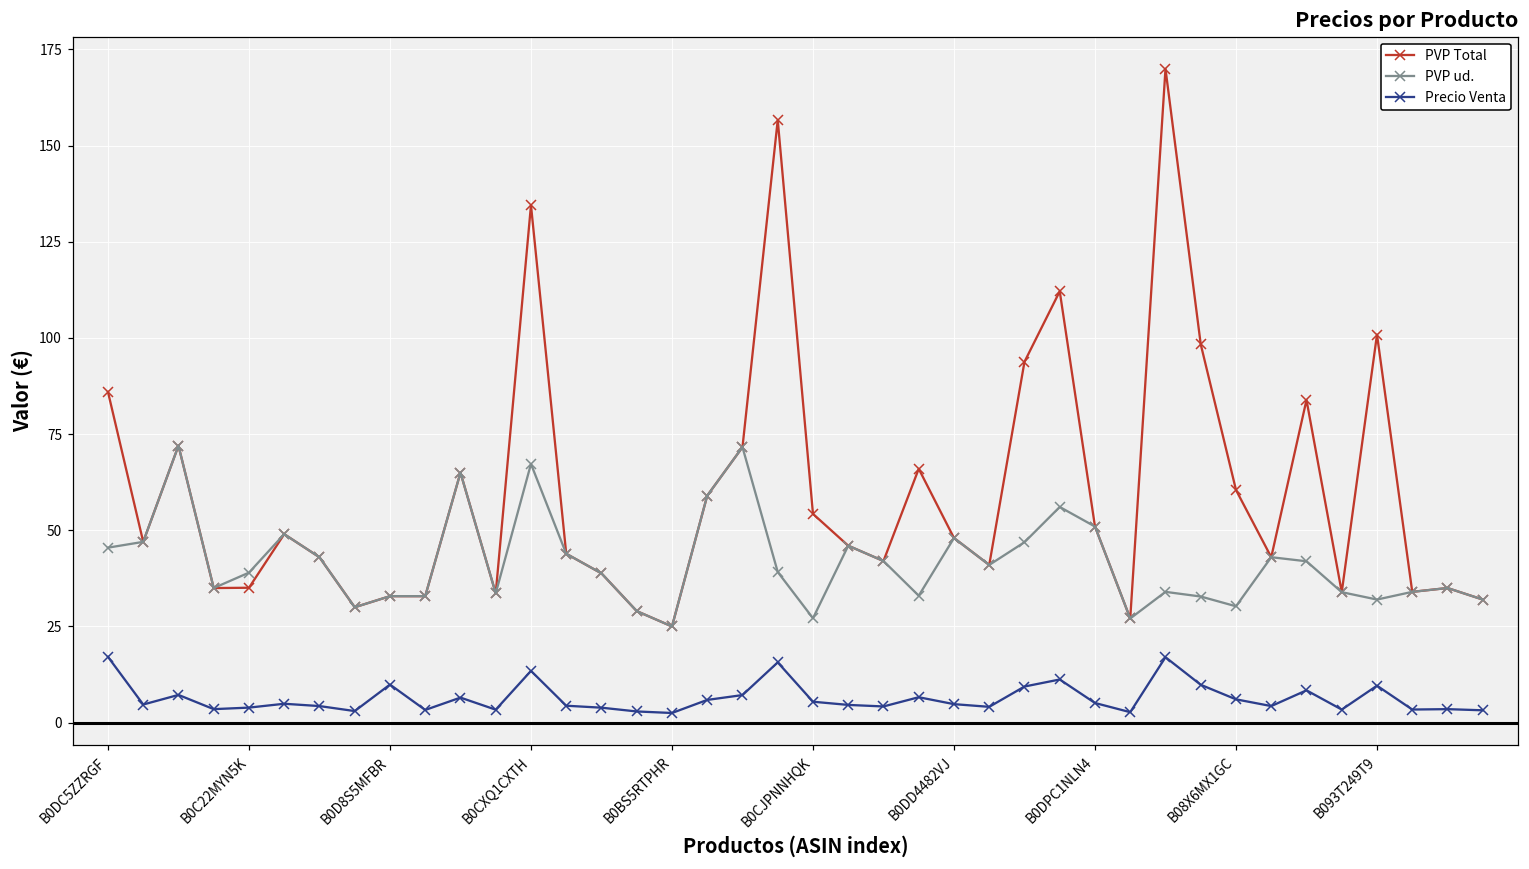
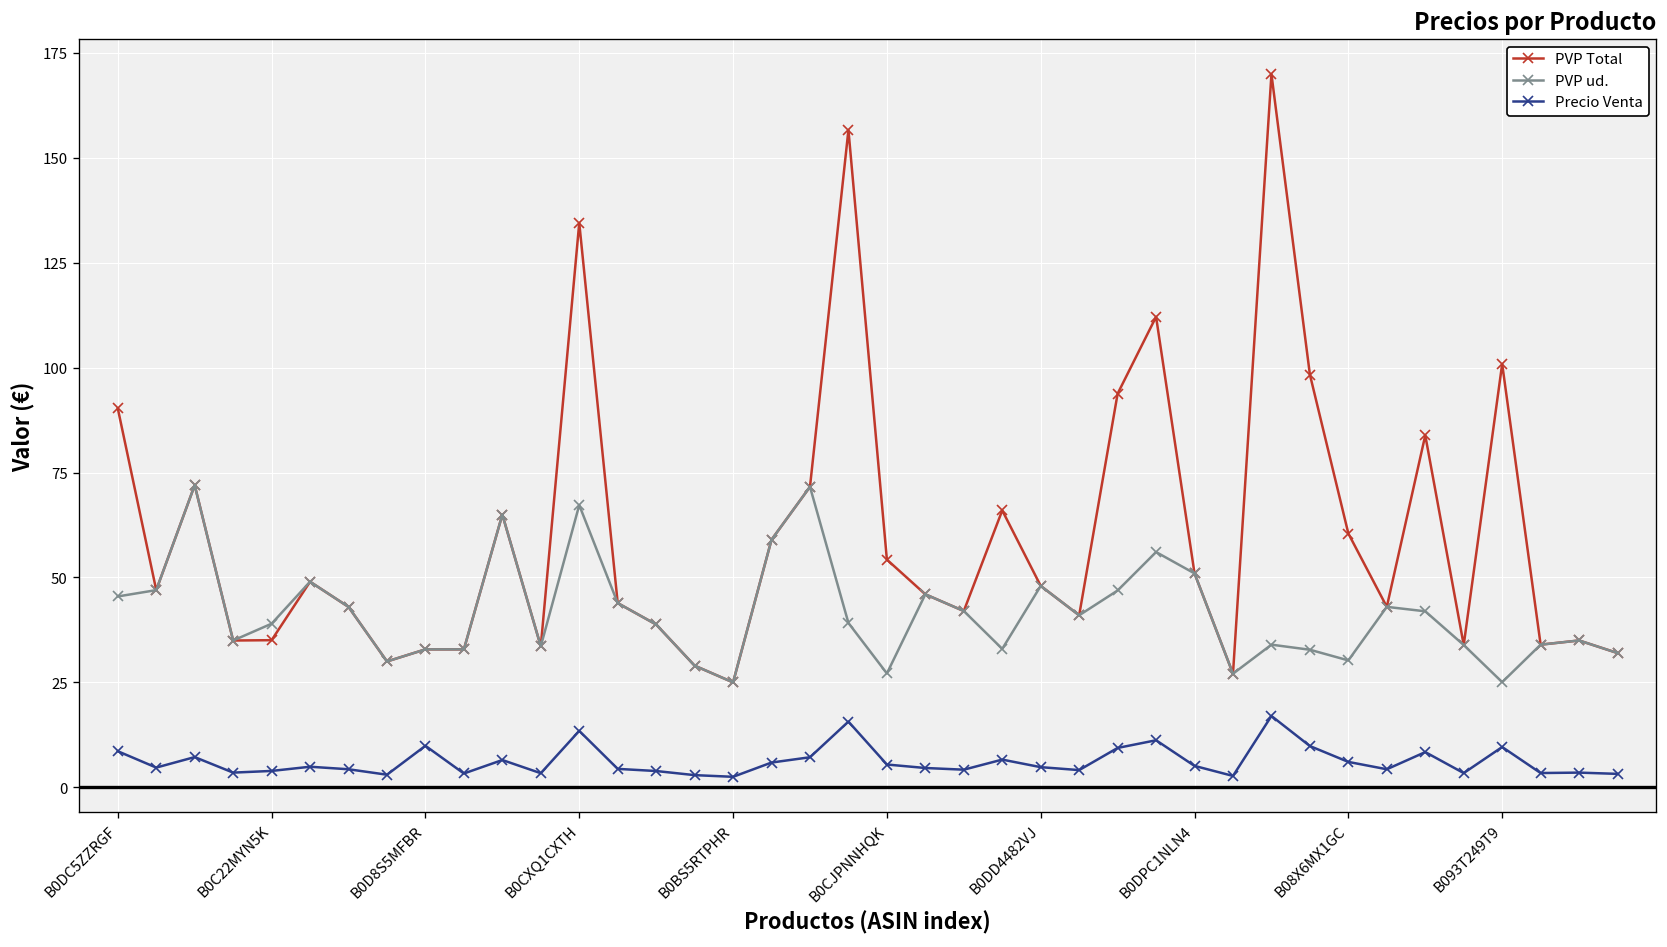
  {
    "PVP Total": {
-     "B0DC5ZZRGF": 86,
+     "B0DC5ZZRGF": 90,
      "B0C22MYN5K": 35,
      "B0CXQ1CXTH": 135,
      "B0CJPNNHQK": 54,
      "B08X6MX1GC": 60,
      "B093T249T9": 101
    },
    "PVP ud.": {
      "B0DC5ZZRGF": 45,
      "B0C22MYN5K": 39,
      "B0CXQ1CXTH": 67,
      "B0CJPNNHQK": 27,
      "B08X6MX1GC": 30,
-     "B093T249T9": 32
+     "B093T249T9": 25
    },
    "Precio Venta": {
-     "B0DC5ZZRGF": 17,
+     "B0DC5ZZRGF": 9,
      "B0C22MYN5K": 4,
      "B0D8S5MFBR": 10,
      "B0CXQ1CXTH": 13,
      "B0BS5RTPHR": 3,
      "B0CJPNNHQK": 5,
      "B0DD4482VJ": 5,
      "B0DPC1NLN4": 5,
      "B08X6MX1GC": 6,
      "B093T249T9": 10
    }
  }
